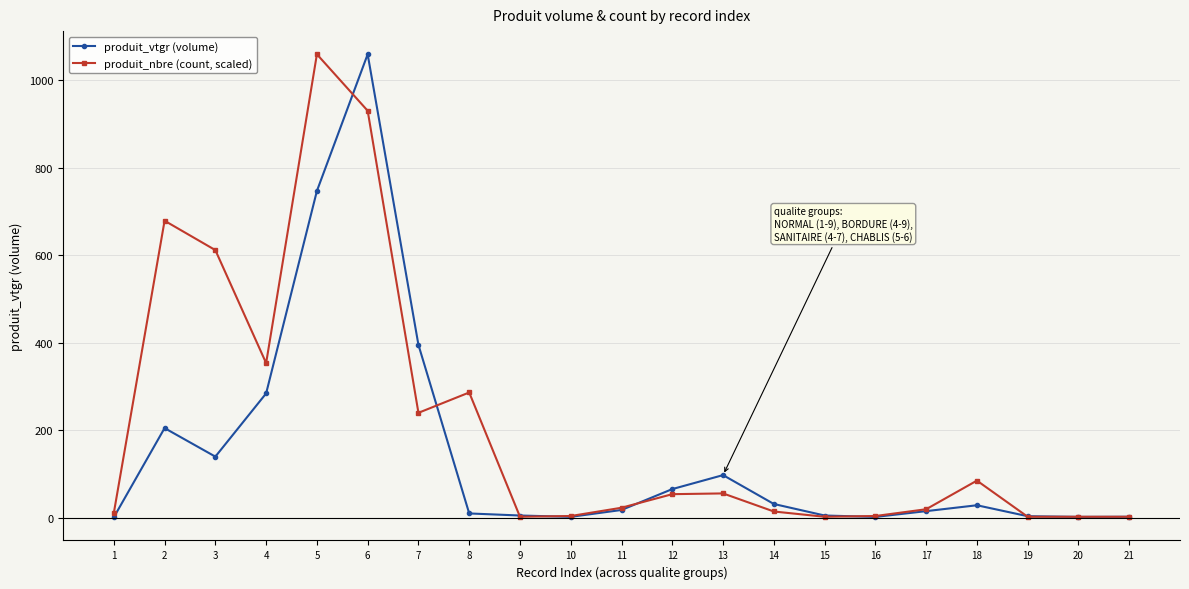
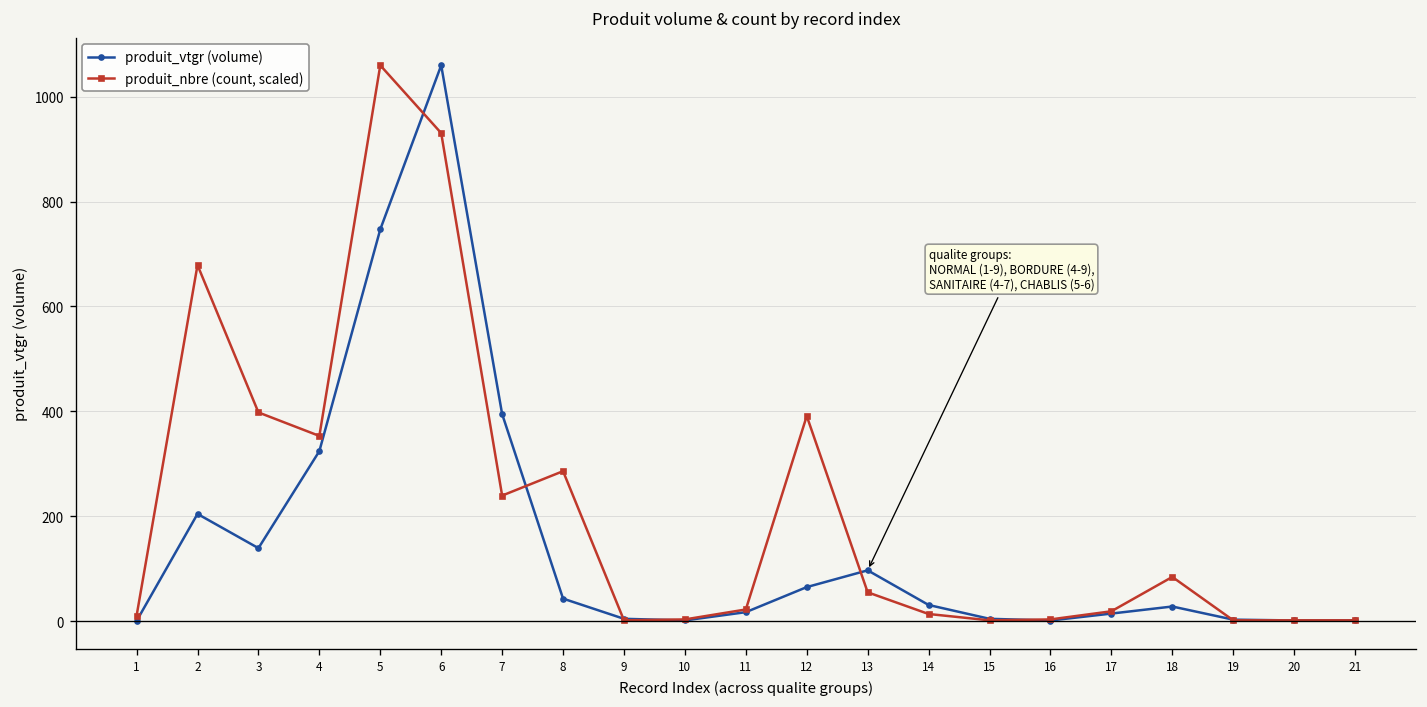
  {
    "produit_vtgr (volume)": {
      "1": 0,
      "2": 200,
      "3": 140,
-     "4": 280,
+     "4": 320,
      "5": 750,
      "6": 1060,
      "7": 390,
-     "8": 10,
+     "8": 40,
      "12": 70,
      "14": 30,
      "18": 30
    },
    "produit_nbre (count, scaled)": {
      "1": 10,
      "2": 680,
-     "3": 610,
+     "3": 400,
      "4": 350,
      "5": 1060,
      "6": 930,
      "7": 240,
      "8": 290,
-     "12": 50,
+     "12": 390,
      "13": 60,
      "14": 10,
      "18": 80
    }
  }
